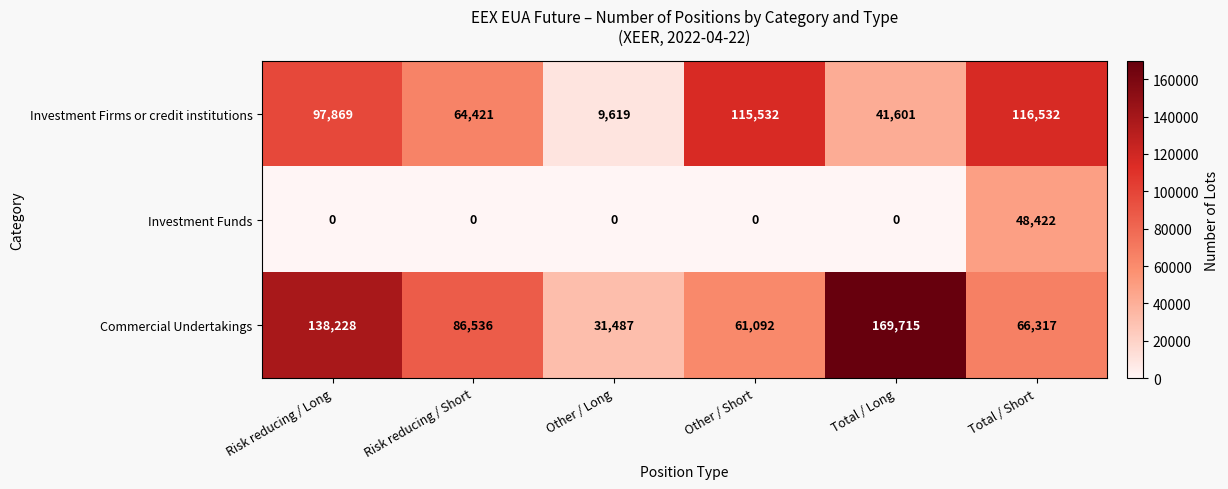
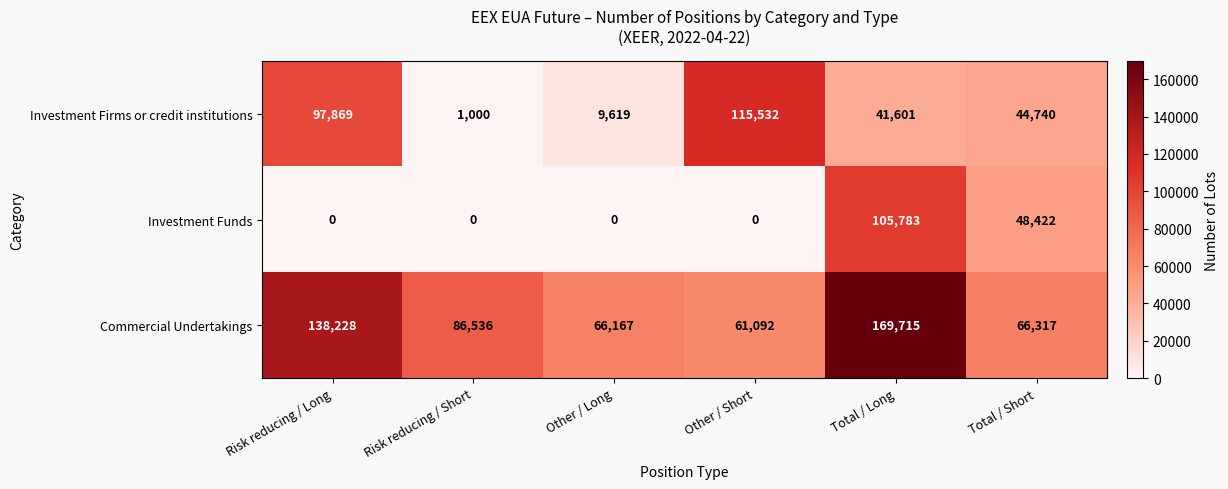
  {
    "Investment Firms or credit institutions": {
      "Risk reducing / Long": "97,869",
-     "Risk reducing / Short": "64,421",
+     "Risk reducing / Short": "1,000",
      "Other / Long": "9,619",
      "Other / Short": "115,532",
      "Total / Long": "41,601",
-     "Total / Short": "116,532"
+     "Total / Short": "44,740"
    },
    "Investment Funds": {
      "Risk reducing / Long": "0",
      "Risk reducing / Short": "0",
      "Other / Long": "0",
      "Other / Short": "0",
-     "Total / Long": "0",
+     "Total / Long": "105,783",
      "Total / Short": "48,422"
    },
    "Commercial Undertakings": {
      "Risk reducing / Long": "138,228",
      "Risk reducing / Short": "86,536",
-     "Other / Long": "31,487",
+     "Other / Long": "66,167",
      "Other / Short": "61,092",
      "Total / Long": "169,715",
      "Total / Short": "66,317"
    }
  }
